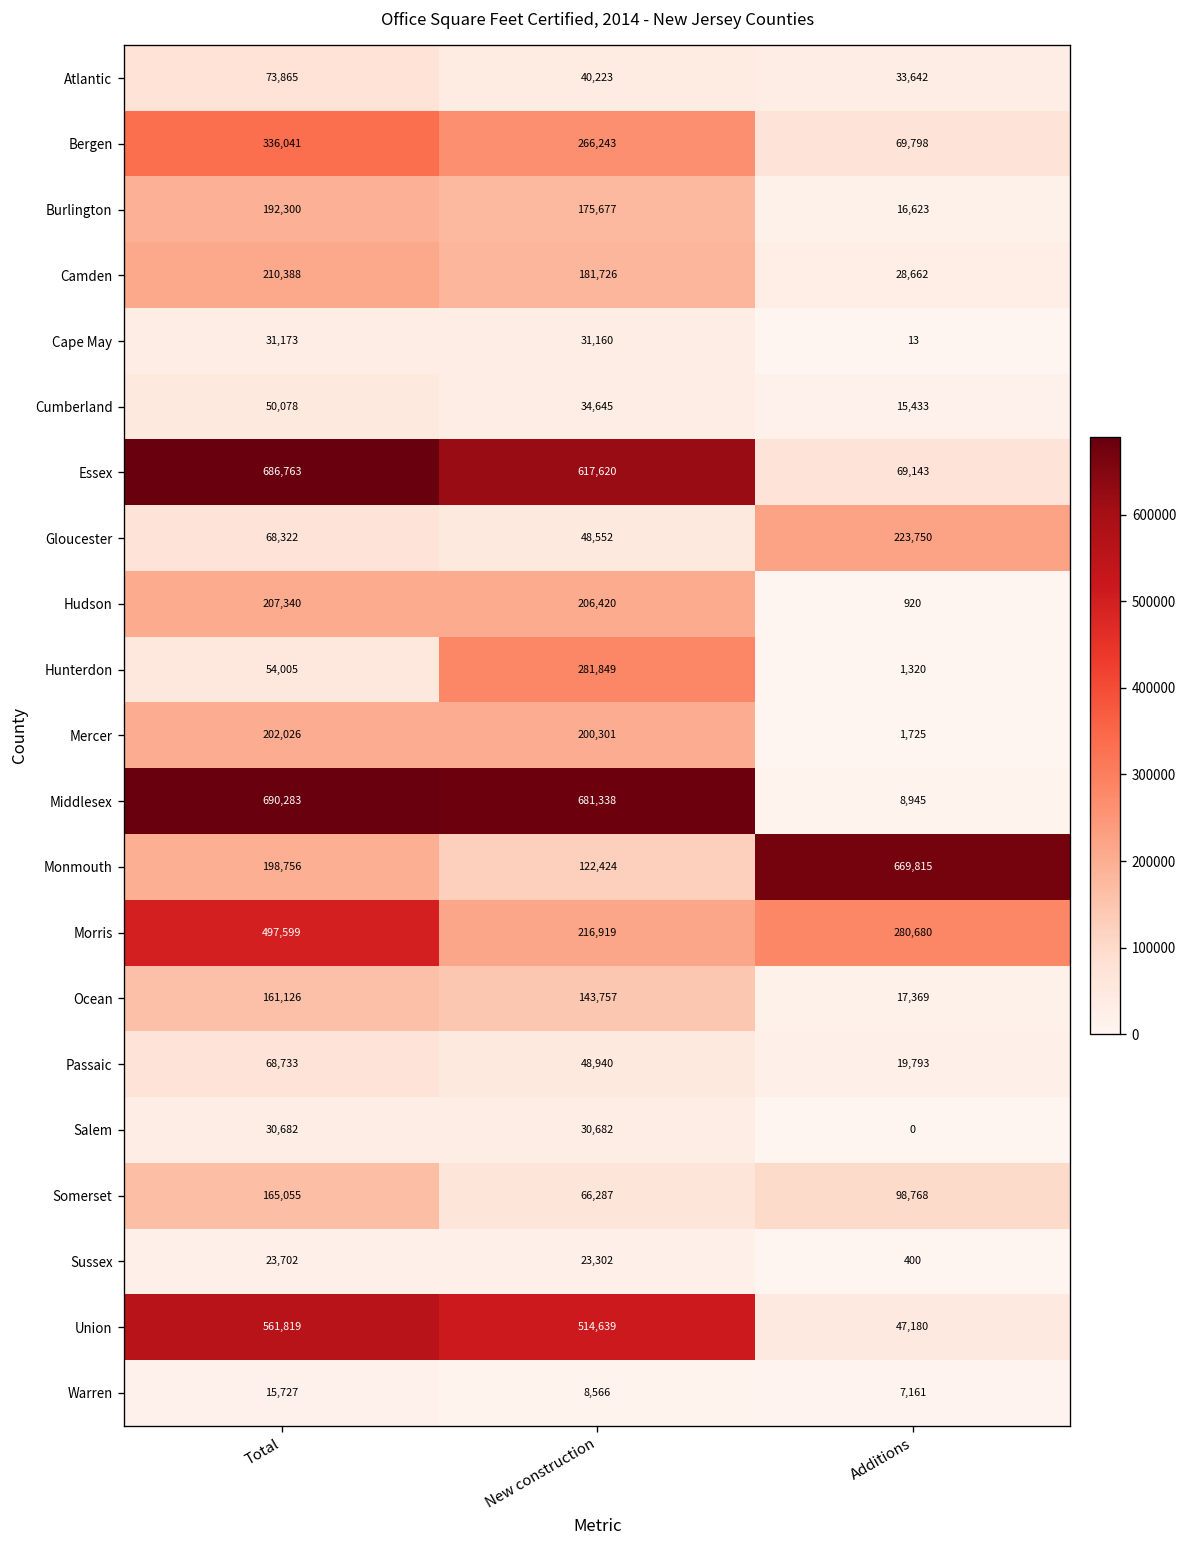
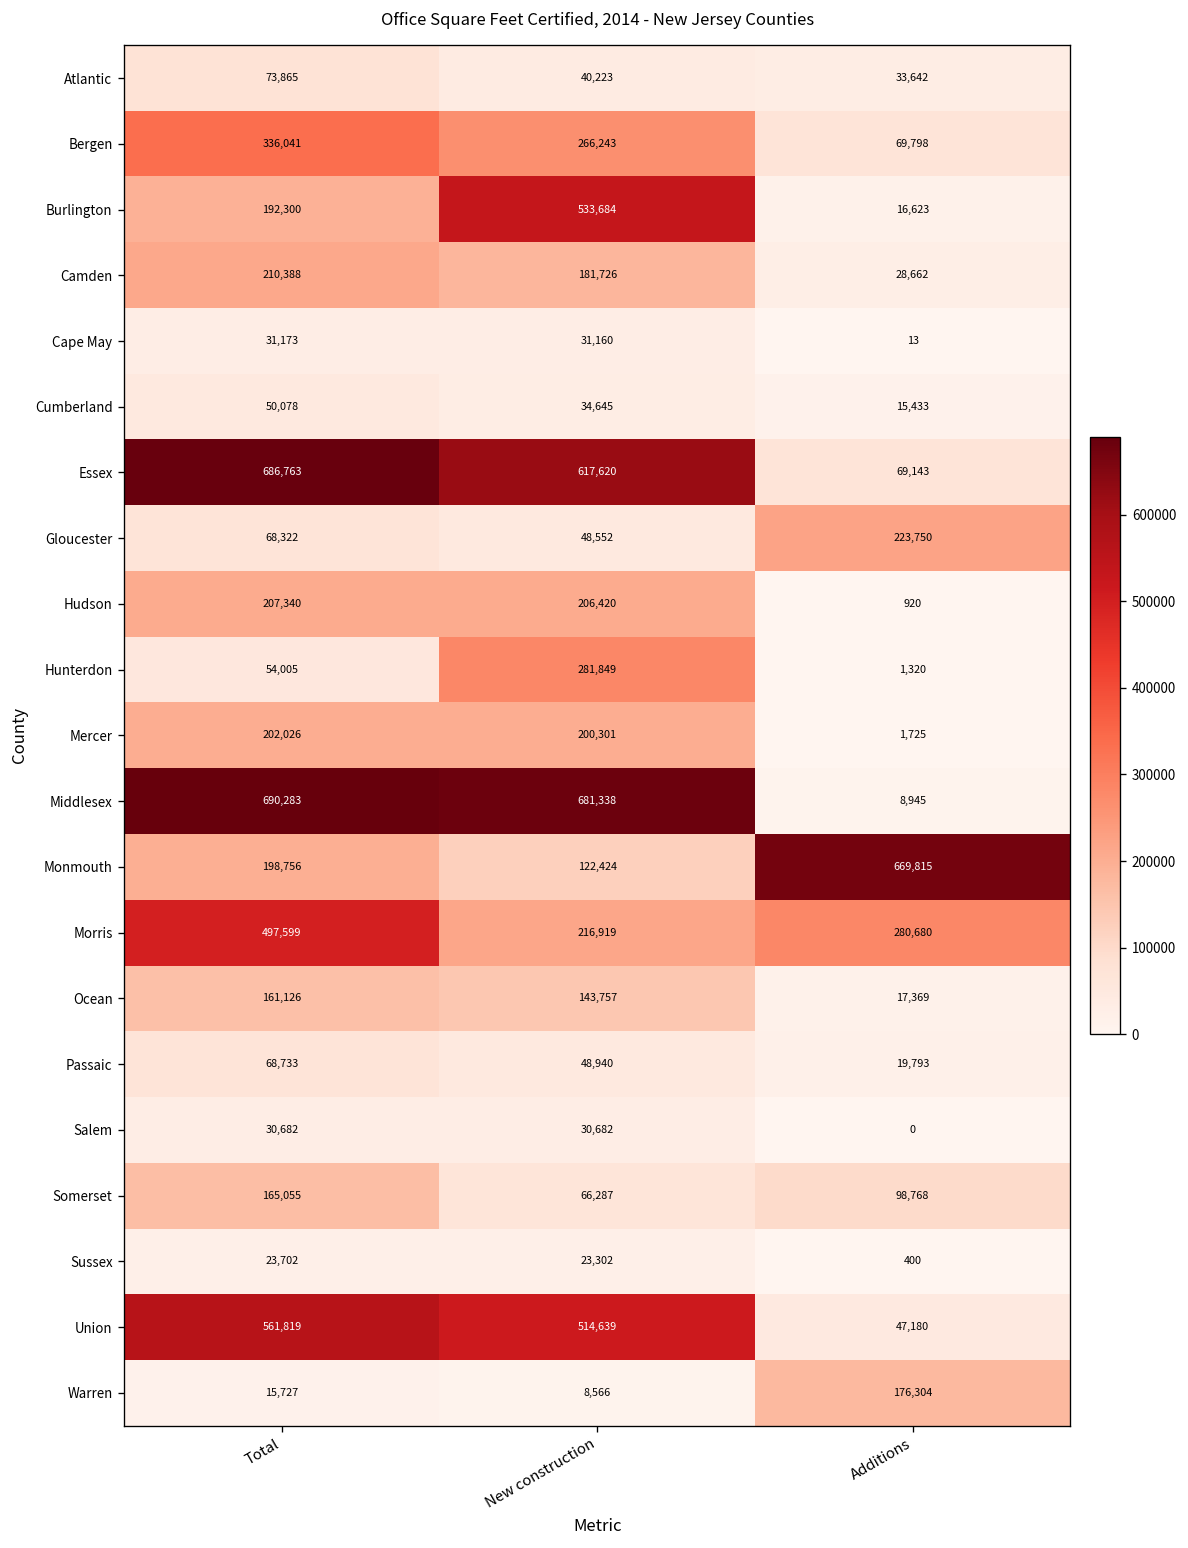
  {
    "Atlantic": {
      "Total": "73,865",
      "New construction": "40,223",
      "Additions": "33,642"
    },
    "Bergen": {
      "Total": "336,041",
      "New construction": "266,243",
      "Additions": "69,798"
    },
    "Burlington": {
      "Total": "192,300",
-     "New construction": "175,677",
+     "New construction": "533,684",
      "Additions": "16,623"
    },
    "Camden": {
      "Total": "210,388",
      "New construction": "181,726",
      "Additions": "28,662"
    },
    "Cape May": {
      "Total": "31,173",
      "New construction": "31,160",
      "Additions": "13"
    },
    "Cumberland": {
      "Total": "50,078",
      "New construction": "34,645",
      "Additions": "15,433"
    },
    "Essex": {
      "Total": "686,763",
      "New construction": "617,620",
      "Additions": "69,143"
    },
    "Gloucester": {
      "Total": "68,322",
      "New construction": "48,552",
      "Additions": "223,750"
    },
    "Hudson": {
      "Total": "207,340",
      "New construction": "206,420",
      "Additions": "920"
    },
    "Hunterdon": {
      "Total": "54,005",
      "New construction": "281,849",
      "Additions": "1,320"
    },
    "Mercer": {
      "Total": "202,026",
      "New construction": "200,301",
      "Additions": "1,725"
    },
    "Middlesex": {
      "Total": "690,283",
      "New construction": "681,338",
      "Additions": "8,945"
    },
    "Monmouth": {
      "Total": "198,756",
      "New construction": "122,424",
      "Additions": "669,815"
    },
    "Morris": {
      "Total": "497,599",
      "New construction": "216,919",
      "Additions": "280,680"
    },
    "Ocean": {
      "Total": "161,126",
      "New construction": "143,757",
      "Additions": "17,369"
    },
    "Passaic": {
      "Total": "68,733",
      "New construction": "48,940",
      "Additions": "19,793"
    },
    "Salem": {
      "Total": "30,682",
      "New construction": "30,682",
      "Additions": "0"
    },
    "Somerset": {
      "Total": "165,055",
      "New construction": "66,287",
      "Additions": "98,768"
    },
    "Sussex": {
      "Total": "23,702",
      "New construction": "23,302",
      "Additions": "400"
    },
    "Union": {
      "Total": "561,819",
      "New construction": "514,639",
      "Additions": "47,180"
    },
    "Warren": {
      "Total": "15,727",
      "New construction": "8,566",
-     "Additions": "7,161"
+     "Additions": "176,304"
    }
  }
